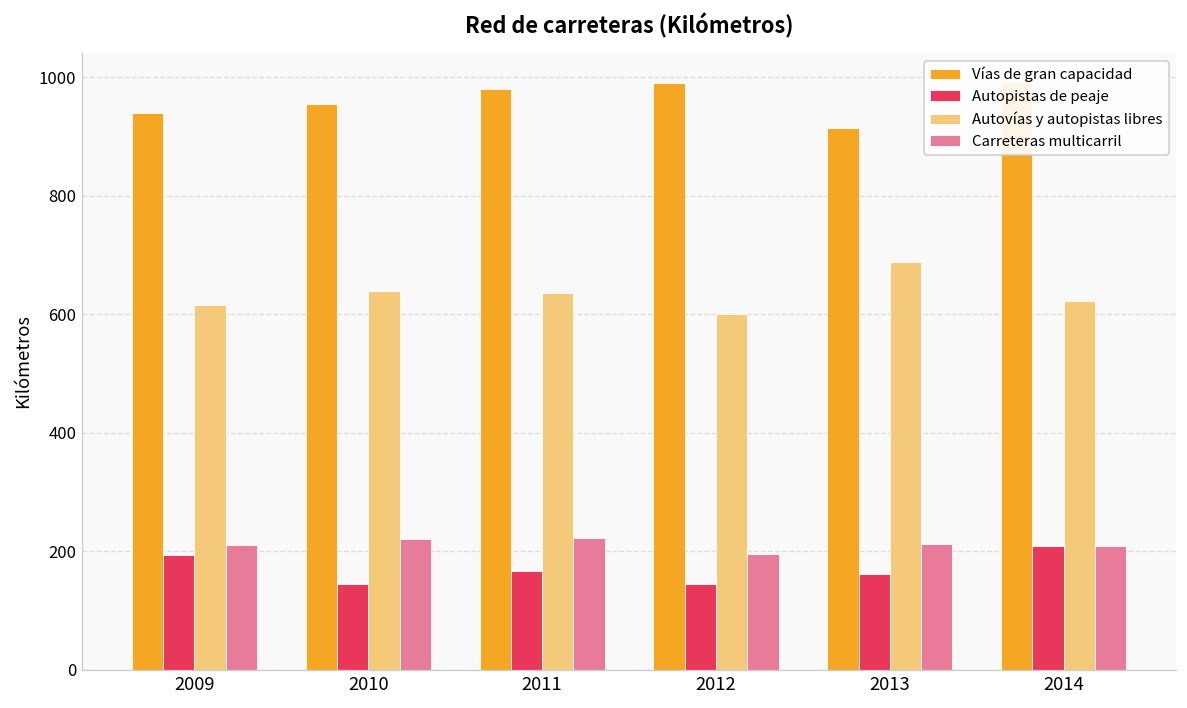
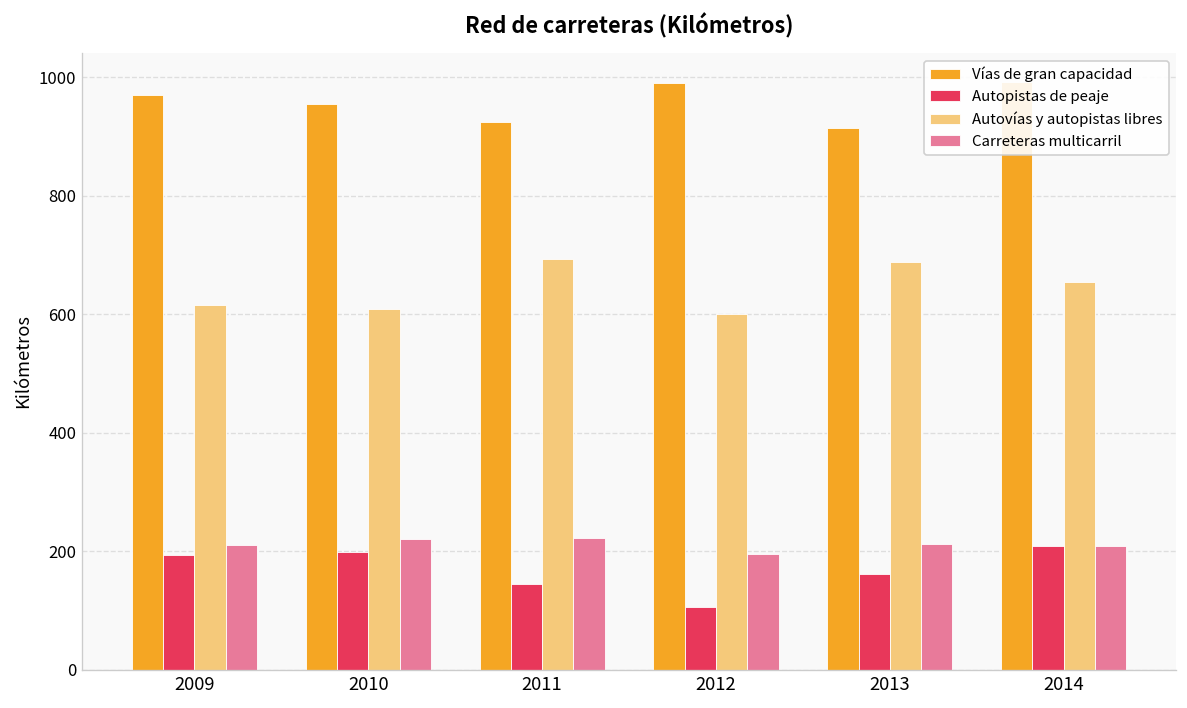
  {
    "Vías de gran capacidad": {
-     "2009": 940,
+     "2009": 970,
      "2010": 950,
-     "2011": 980,
+     "2011": 930,
      "2012": 990,
      "2013": 910
    },
    "Autopistas de peaje": {
      "2009": 190,
-     "2010": 140,
-     "2011": 170,
-     "2012": 150,
+     "2010": 200,
+     "2011": 140,
+     "2012": 110,
      "2013": 160,
      "2014": 210
    },
    "Autovías y autopistas libres": {
      "2009": 620,
-     "2010": 640,
-     "2011": 640,
+     "2010": 610,
+     "2011": 690,
      "2012": 600,
      "2013": 690,
-     "2014": 620
+     "2014": 660
    },
    "Carreteras multicarril": {
      "2009": 210,
      "2010": 220,
      "2011": 220,
      "2012": 200,
      "2013": 210,
      "2014": 210
    }
  }
